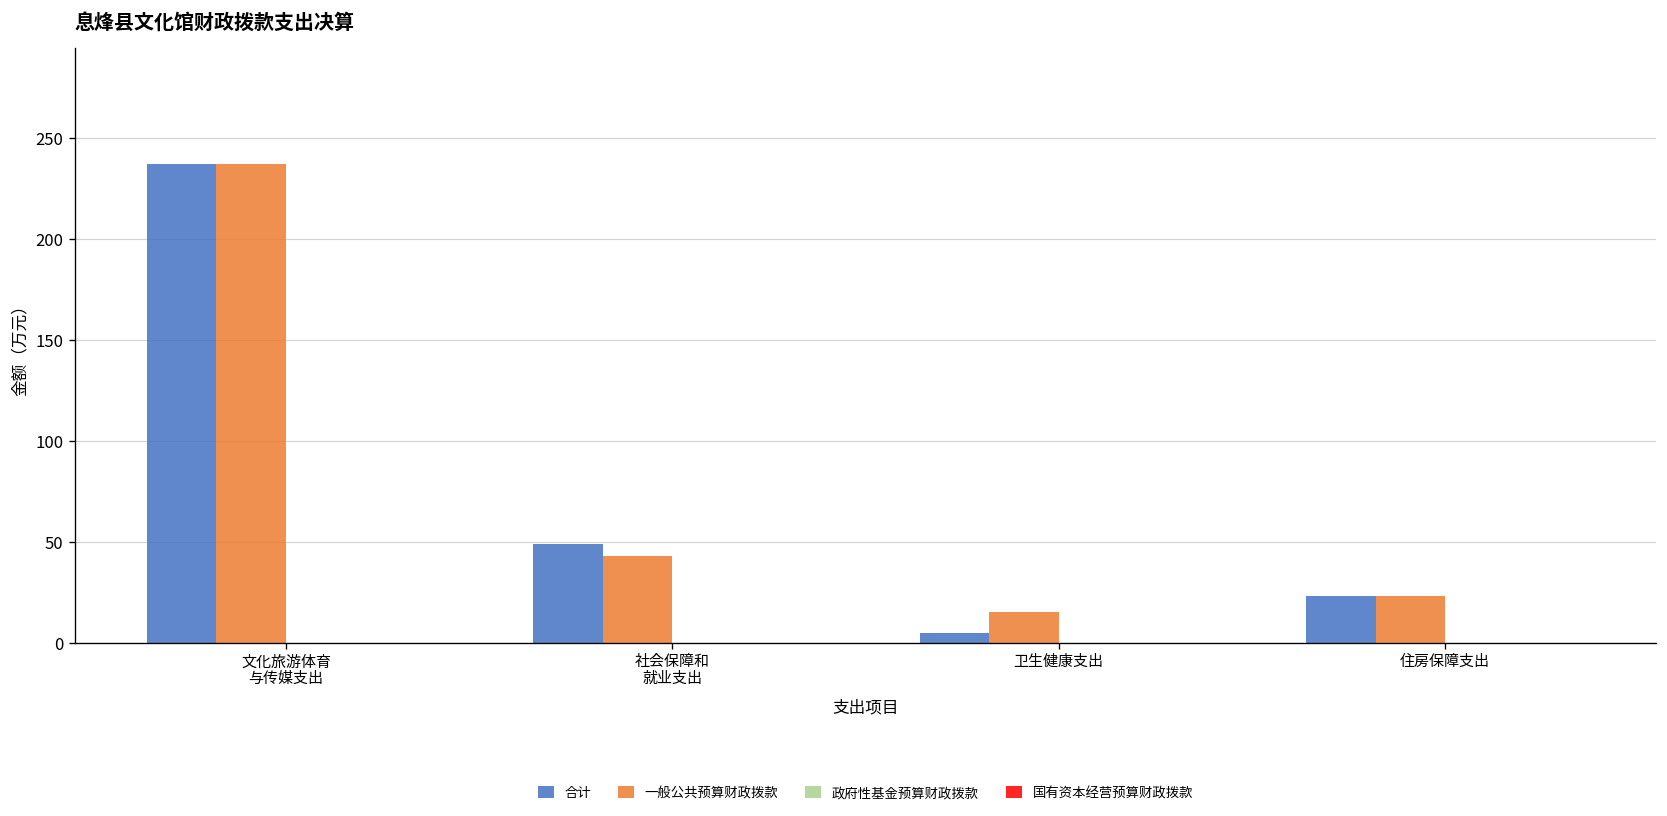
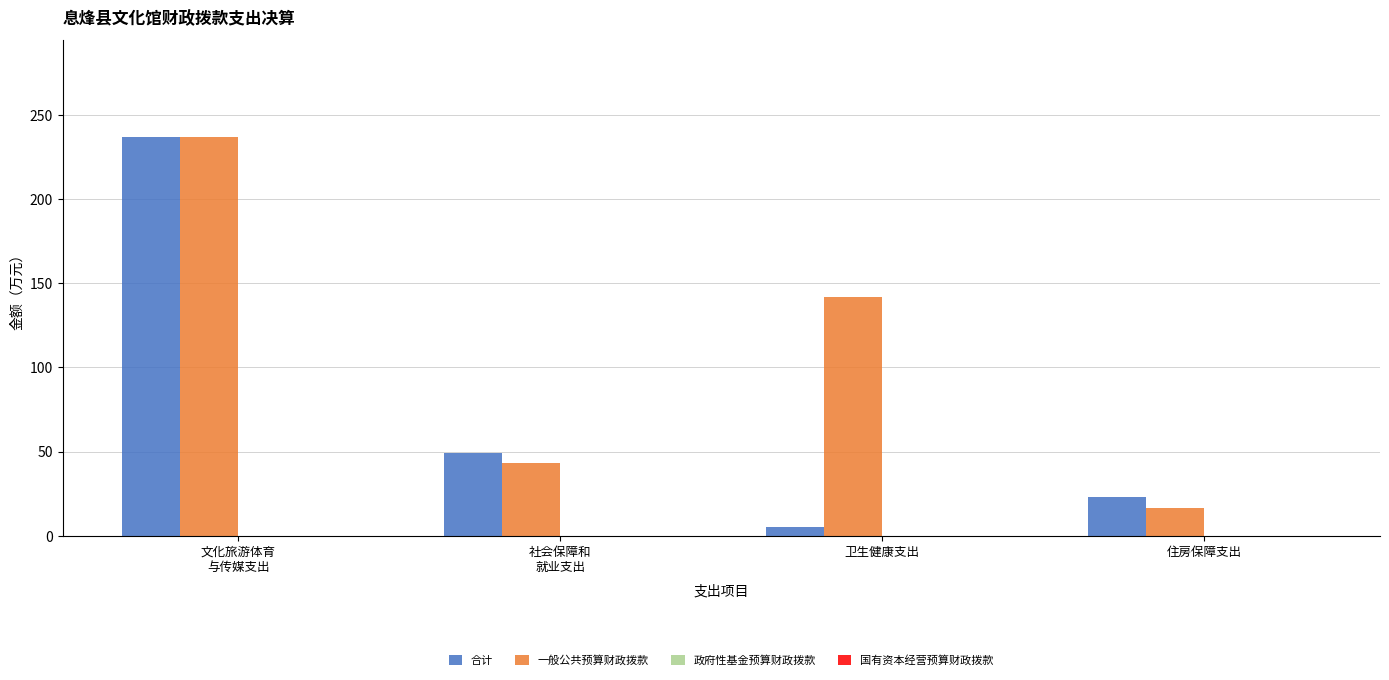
  {
    "合计": {
      "文化旅游体育 与传媒支出": 237,
      "社会保障和 就业支出": 49,
      "卫生健康支出": 5,
      "住房保障支出": 23
    },
    "一般公共预算财政拨款": {
      "文化旅游体育 与传媒支出": 237,
      "社会保障和 就业支出": 43,
-     "卫生健康支出": 15,
-     "住房保障支出": 23
+     "卫生健康支出": 142,
+     "住房保障支出": 16
    },
    "政府性基金预算财政拨款": {
      "文化旅游体育 与传媒支出": 0,
      "社会保障和 就业支出": 0,
      "卫生健康支出": 0,
      "住房保障支出": 0
    },
    "国有资本经营预算财政拨款": {
      "文化旅游体育 与传媒支出": 0,
      "社会保障和 就业支出": 0,
      "卫生健康支出": 0,
      "住房保障支出": 0
    }
  }
